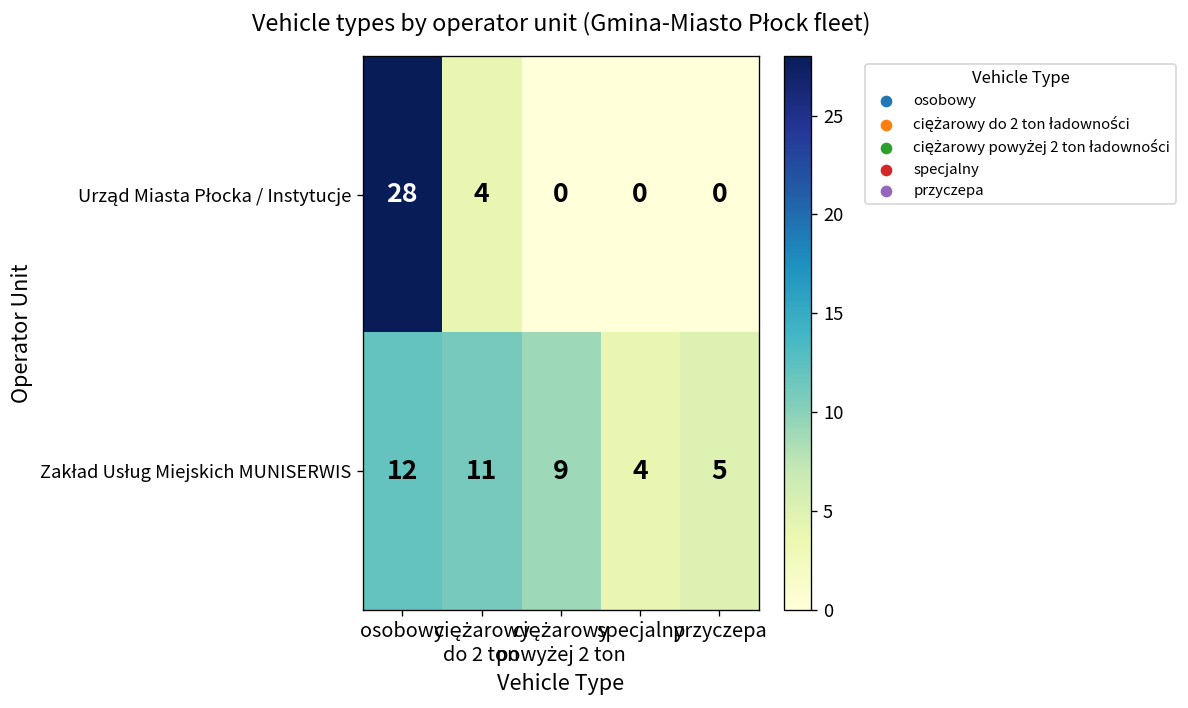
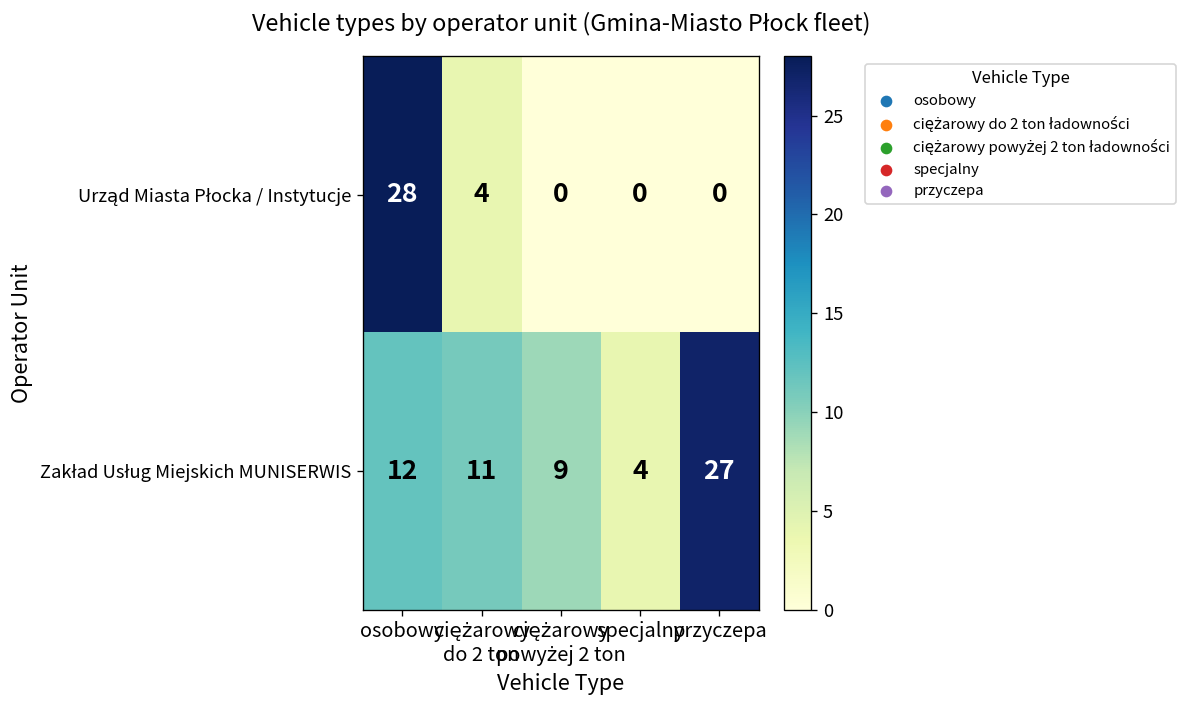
  {
    "Urząd Miasta Płocka / Instytucje": {
      "osobowy": 28,
      "przyczepa": 0
    },
    "Zakład Usług Miejskich MUNISERWIS": {
      "osobowy": 12,
-     "przyczepa": 5
+     "przyczepa": 27
    }
  }
